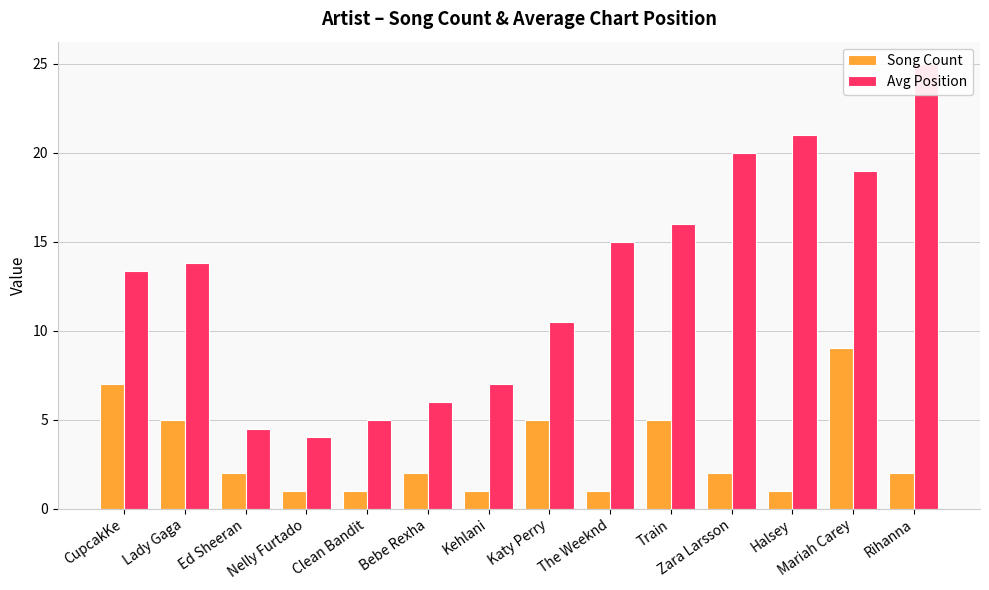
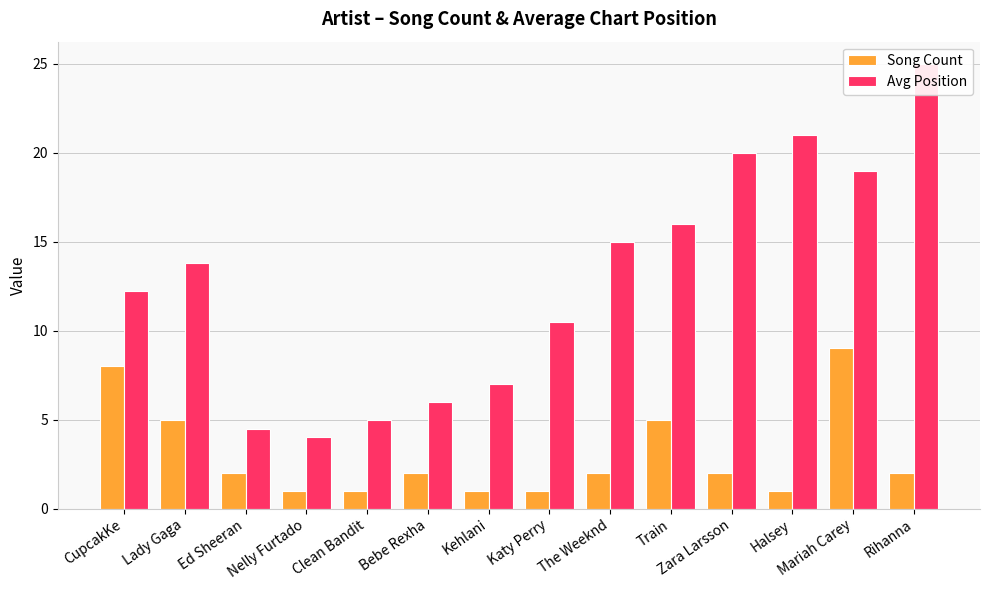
  {
    "Song Count": {
-     "CupcakKe": 7,
+     "CupcakKe": 8,
      "Lady Gaga": 5,
      "Ed Sheeran": 2,
      "Nelly Furtado": 1,
      "Clean Bandit": 1,
      "Bebe Rexha": 2,
      "Kehlani": 1,
-     "Katy Perry": 5,
-     "The Weeknd": 1,
+     "Katy Perry": 1,
+     "The Weeknd": 2,
      "Train": 5,
      "Zara Larsson": 2,
      "Halsey": 1,
      "Mariah Carey": 9,
      "Rihanna": 2
    },
    "Avg Position": {
-     "CupcakKe": 13.4,
+     "CupcakKe": 12.2,
      "Lady Gaga": 13.8,
      "Ed Sheeran": 4.5,
      "Nelly Furtado": 4.0,
      "Clean Bandit": 5.0,
      "Bebe Rexha": 6.0,
      "Kehlani": 7.0,
      "Katy Perry": 10.5,
      "The Weeknd": 15.0,
      "Train": 16.0,
      "Zara Larsson": 20.0,
      "Halsey": 21.0,
      "Mariah Carey": 19.0
    }
  }
